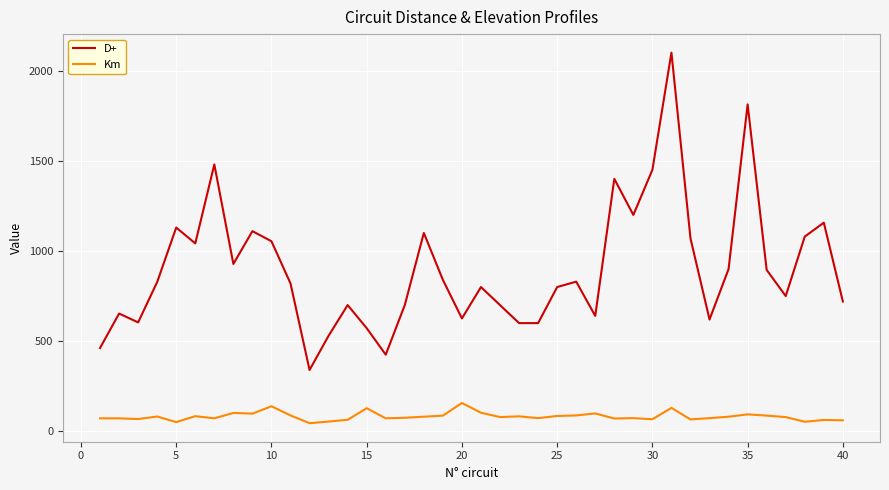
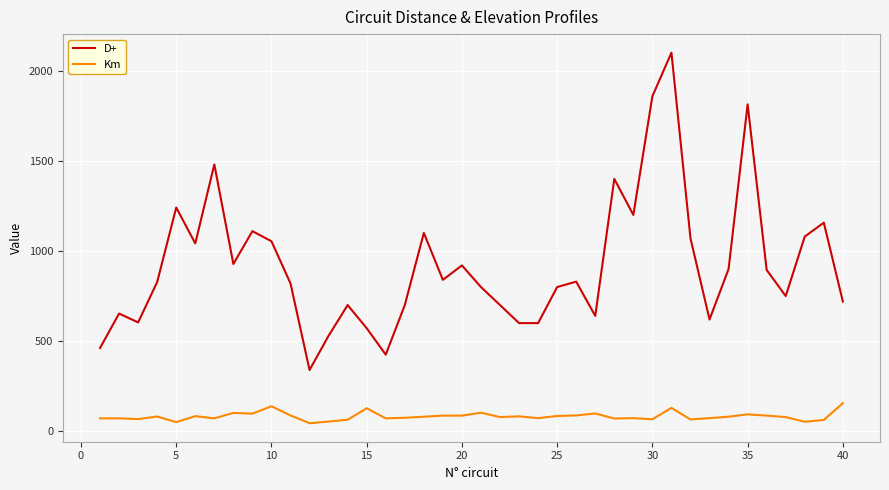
  {
    "D+": {
-     "5": 1130,
+     "5": 1240,
      "10": 1050,
      "15": 570,
-     "20": 630,
+     "20": 920,
      "25": 800,
-     "30": 1450,
+     "30": 1860,
      "35": 1810,
      "40": 720
    },
    "Km": {
      "5": 50,
      "10": 140,
      "15": 130,
-     "20": 160,
+     "20": 90,
      "25": 90,
      "30": 70,
      "35": 90,
-     "40": 60
+     "40": 160
    }
  }
